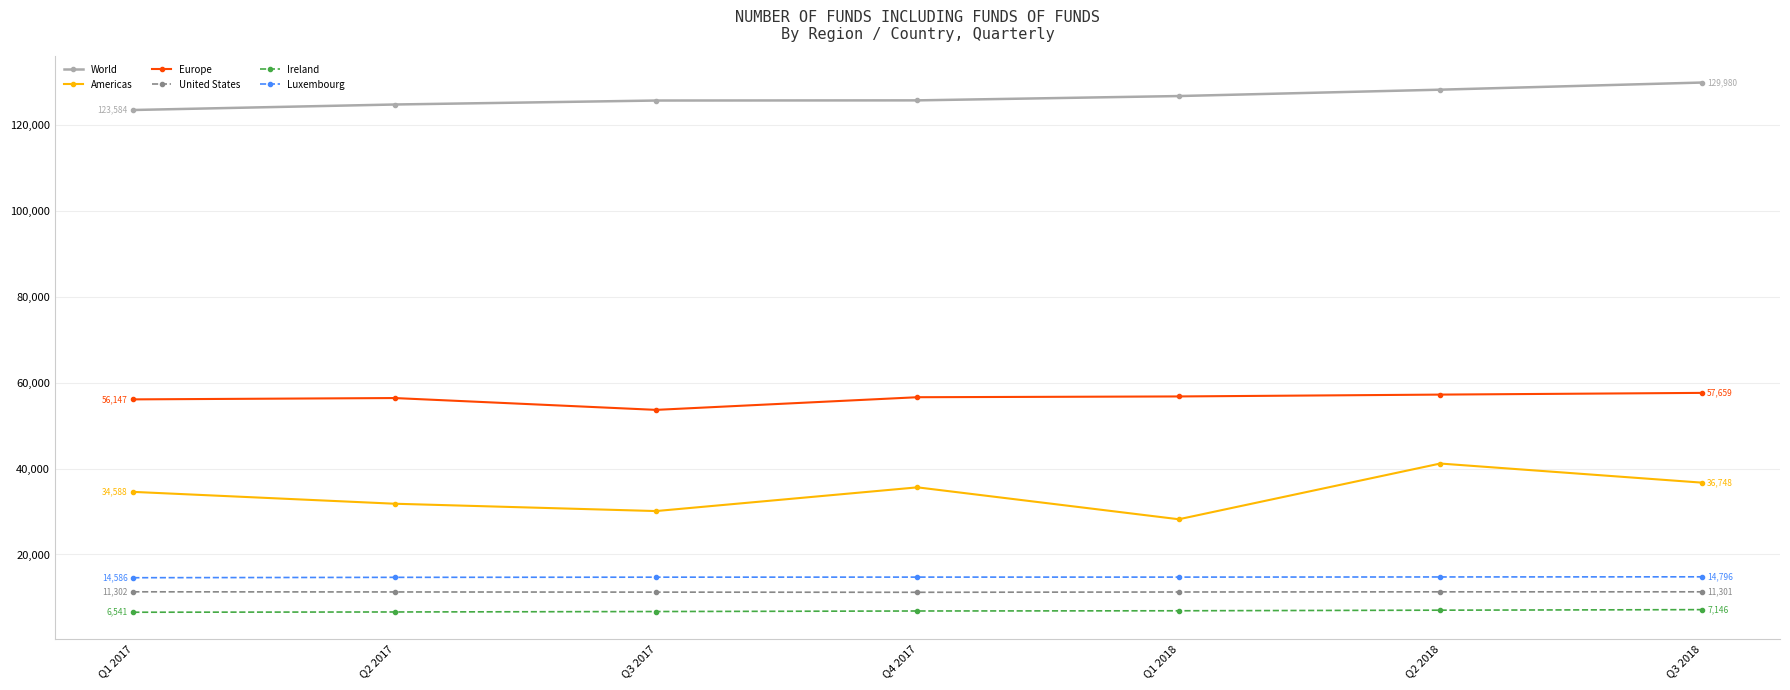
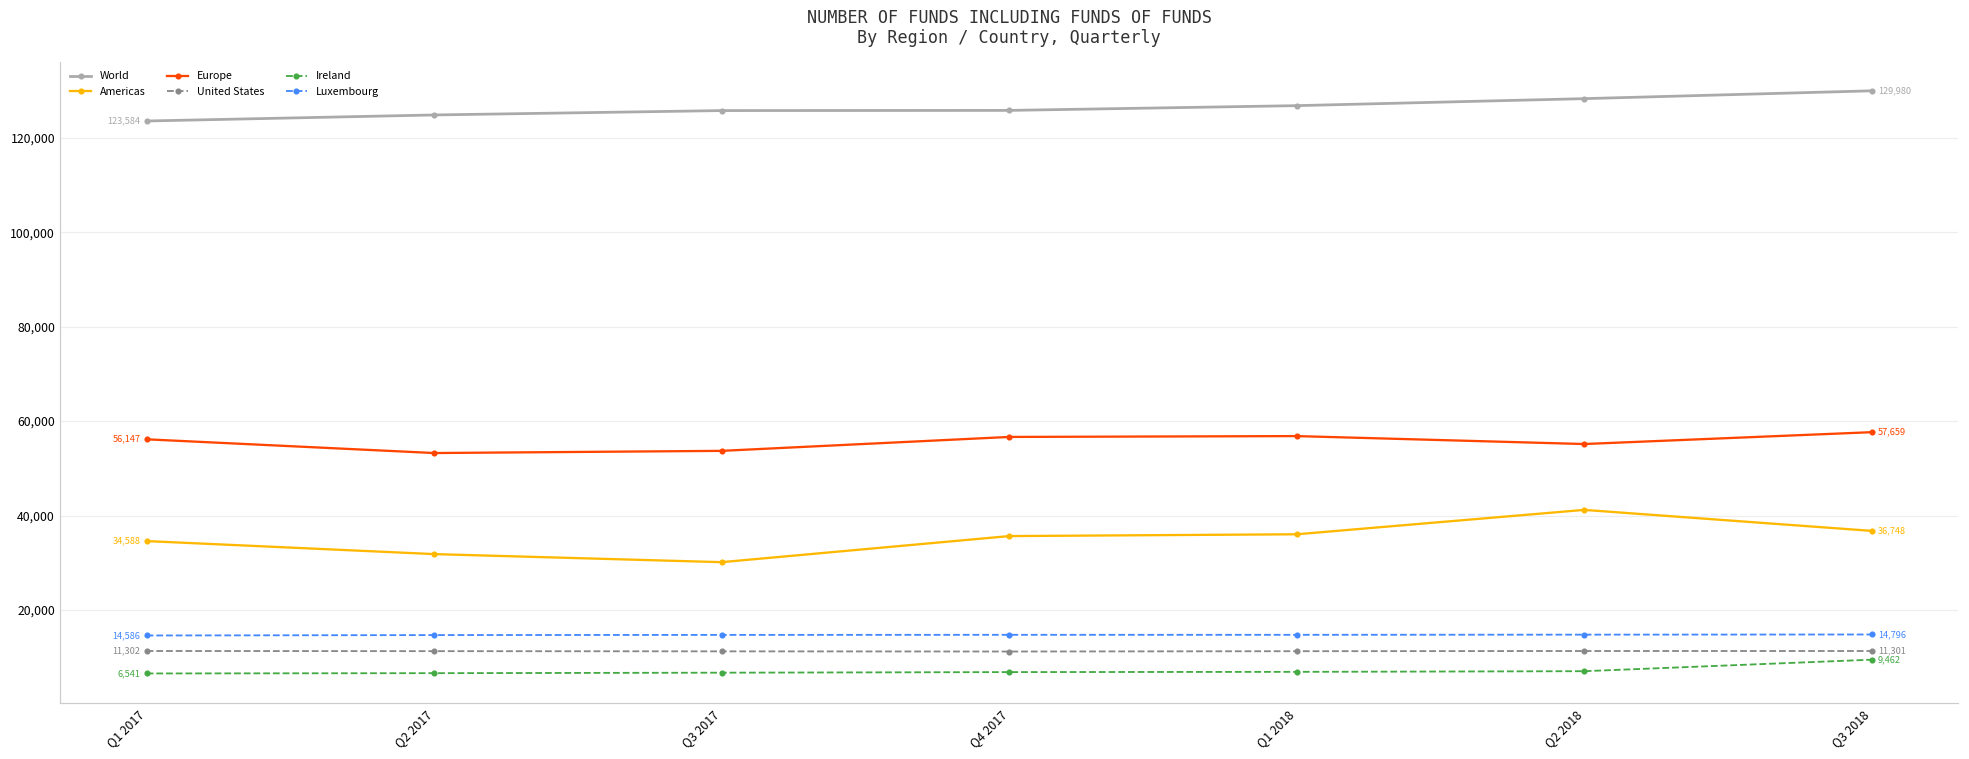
  {
    "Americas": {
      "Q2 2017": "32,000",
      "Q3 2017": "30,000",
      "Q4 2017": "36,000",
-     "Q1 2018": "28,000",
+     "Q1 2018": "36,000",
      "Q2 2018": "41,000"
    },
    "Europe": {
-     "Q2 2017": "56,000",
+     "Q2 2017": "53,000",
      "Q3 2017": "54,000",
      "Q4 2017": "57,000",
      "Q1 2018": "57,000",
-     "Q2 2018": "57,000"
+     "Q2 2018": "55,000"
    },
    "Ireland": {
      "Q1 2017": "6,541",
-     "Q3 2018": "7,146"
+     "Q3 2018": "9,462"
    },
    "Luxembourg": {
      "Q1 2017": "14,586",
      "Q3 2018": "14,796"
    }
  }
